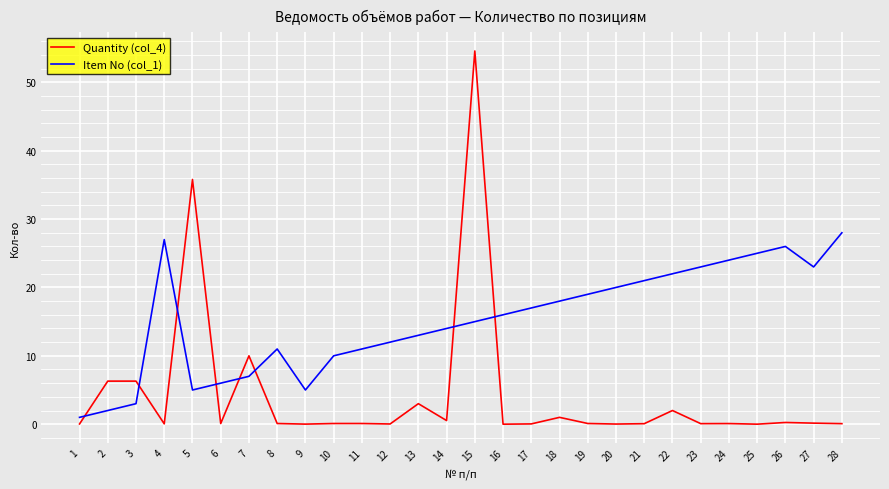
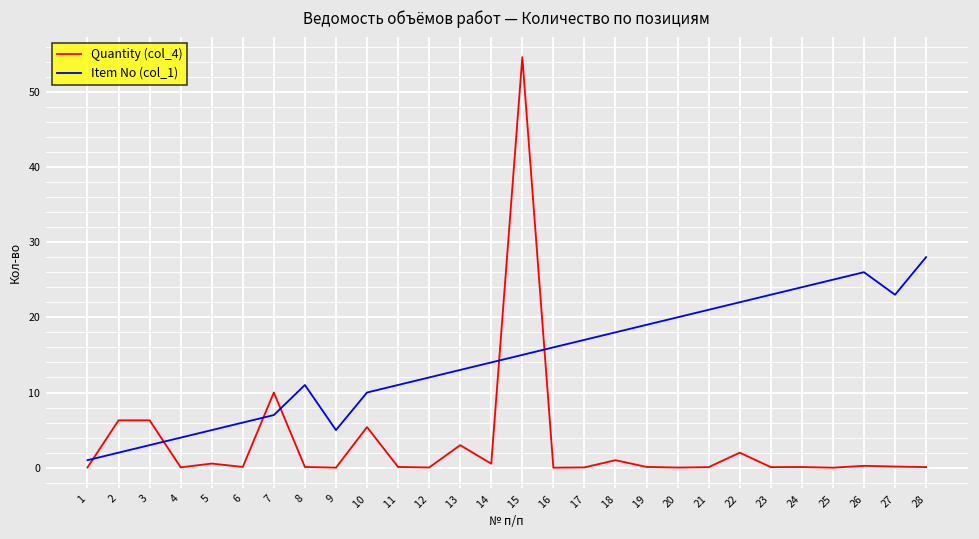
  {
    "Quantity (col_4)": {
      "1": 0,
      "2": 6,
      "3": 6,
      "4": 0,
-     "5": 36,
+     "5": 1,
      "6": 0,
      "7": 10,
      "8": 0,
      "9": 0,
-     "10": 0,
+     "10": 5,
      "11": 0,
      "12": 0,
      "13": 3,
      "14": 1,
      "15": 55,
      "16": 0,
      "17": 0,
      "18": 1,
      "19": 0,
      "20": 0,
      "21": 0,
      "22": 2,
      "23": 0,
      "24": 0,
      "25": 0,
      "26": 0,
      "27": 0,
      "28": 0
    },
    "Item No (col_1)": {
      "1": 1,
      "2": 2,
      "3": 3,
-     "4": 27,
+     "4": 4,
      "5": 5,
      "6": 6,
      "7": 7,
      "8": 11,
      "9": 5,
      "10": 10,
      "11": 11,
      "12": 12,
      "13": 13,
      "14": 14,
      "15": 15,
      "16": 16,
      "17": 17,
      "18": 18,
      "19": 19,
      "20": 20,
      "21": 21,
      "22": 22,
      "23": 23,
      "24": 24,
      "25": 25,
      "26": 26,
      "27": 23,
      "28": 28
    }
  }
